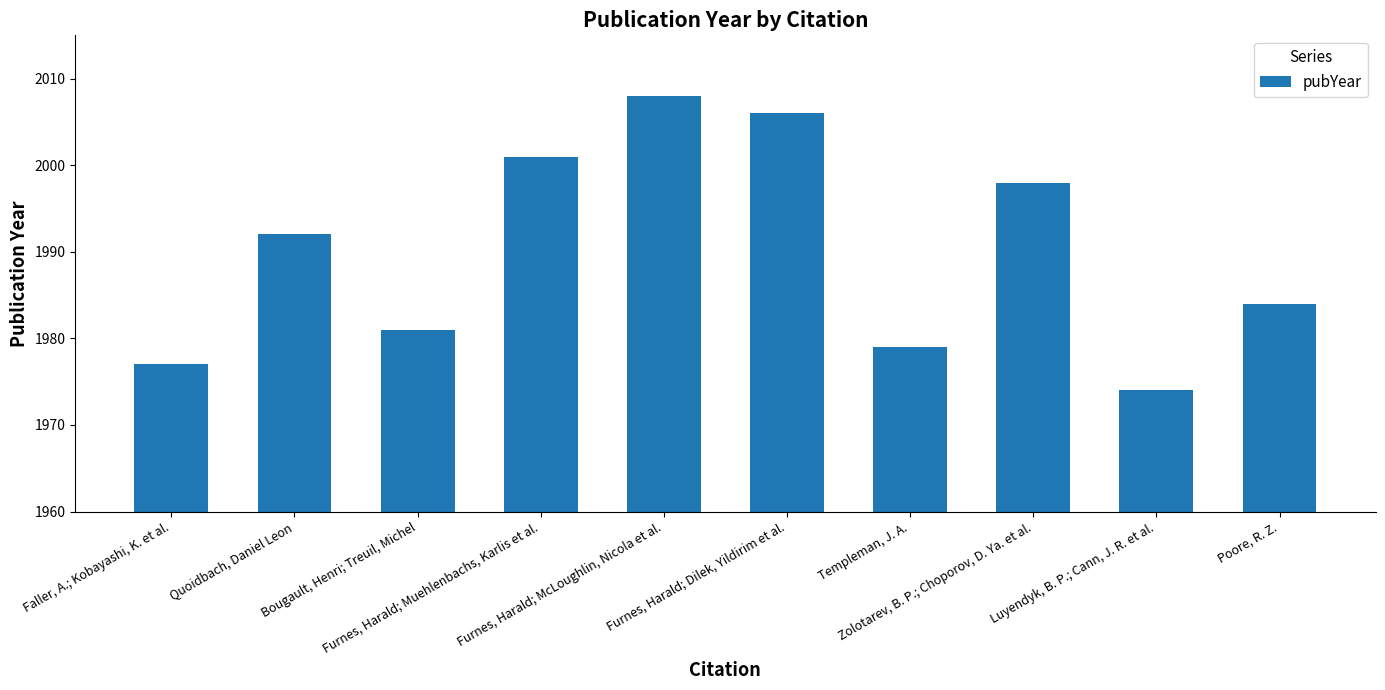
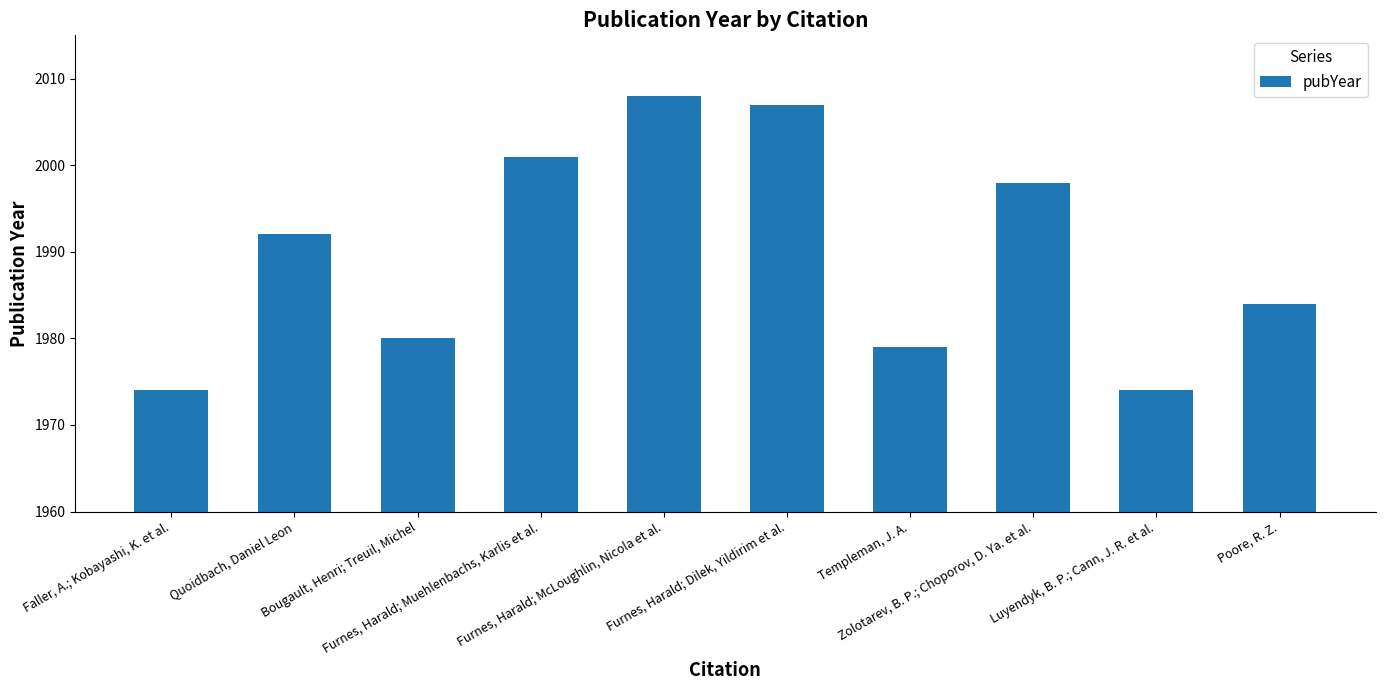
  {
-   "Faller, A.; Kobayashi, K. et al.": 1977,
+   "Faller, A.; Kobayashi, K. et al.": 1974,
    "Quoidbach, Daniel Leon": 1992,
-   "Bougault, Henri; Treuil, Michel": 1981,
+   "Bougault, Henri; Treuil, Michel": 1980,
    "Furnes, Harald; Muehlenbachs, Karlis et al.": 2001,
    "Furnes, Harald; McLoughlin, Nicola et al.": 2008,
-   "Furnes, Harald; Dilek, Yildirim et al.": 2006,
+   "Furnes, Harald; Dilek, Yildirim et al.": 2007,
    "Templeman, J. A.": 1979,
    "Zolotarev, B. P.; Choporov, D. Ya. et al.": 1998,
    "Luyendyk, B. P.; Cann, J. R. et al.": 1974,
    "Poore, R. Z.": 1984
  }
